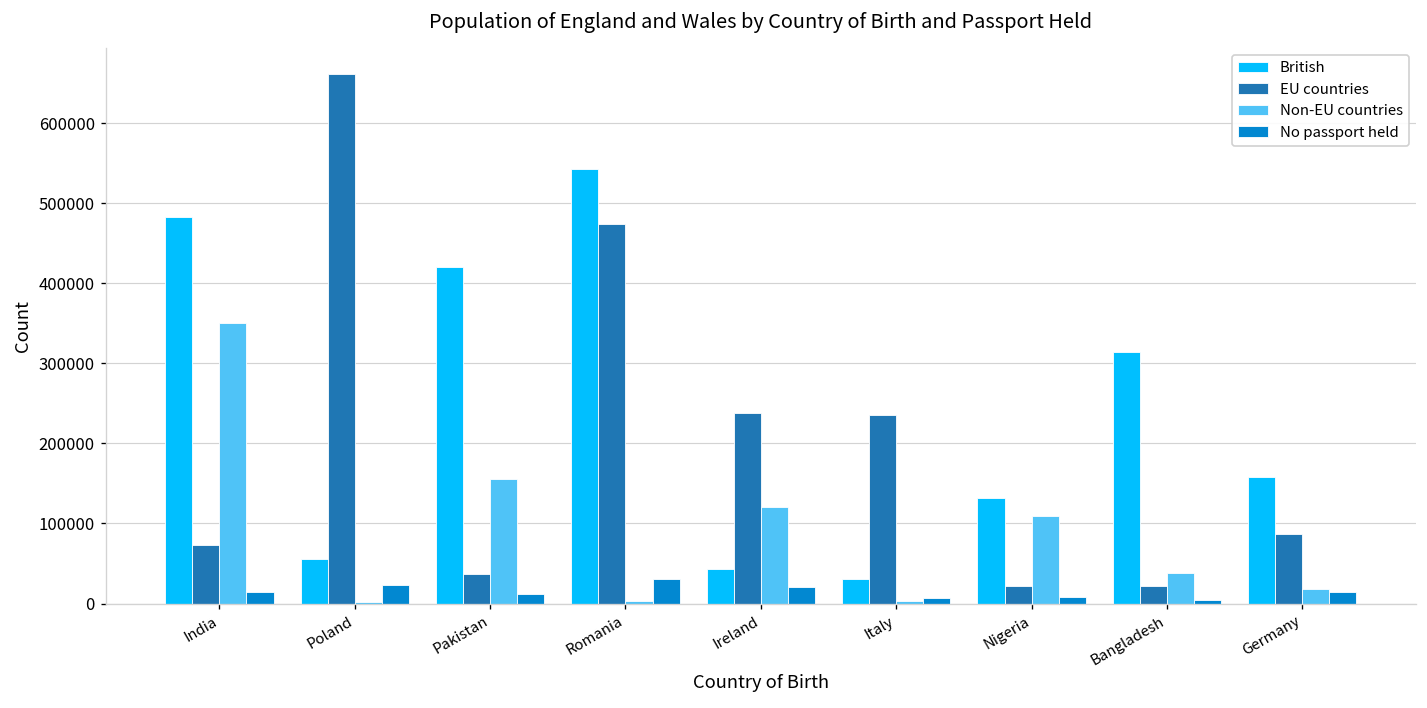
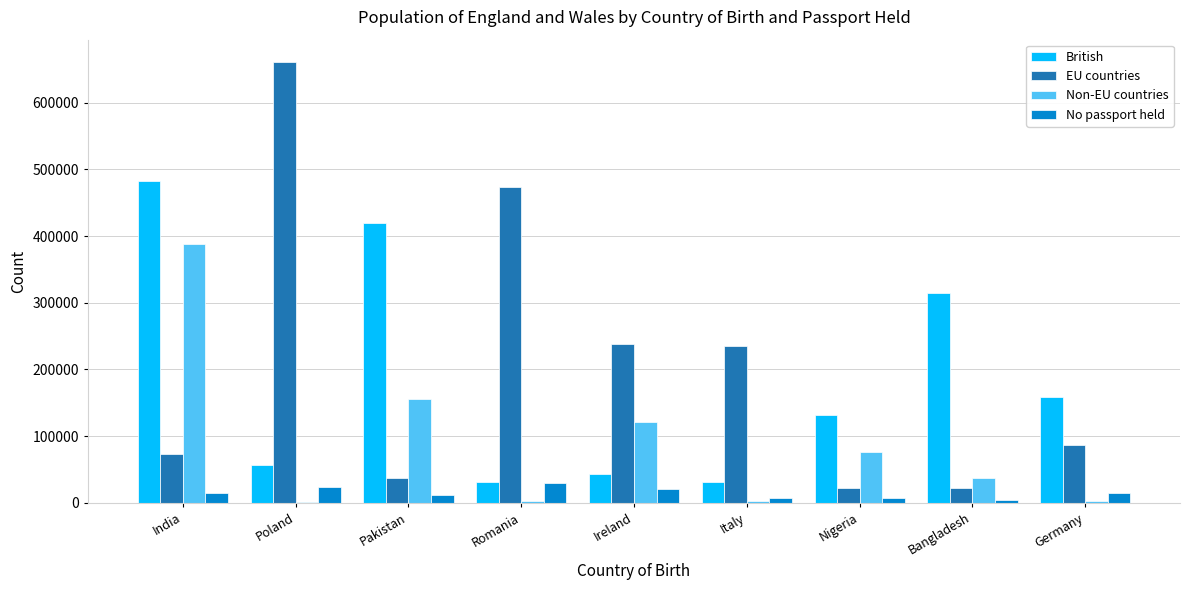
  {
    "British": {
      "India": 480000,
      "Poland": 60000,
      "Pakistan": 420000,
-     "Romania": 540000,
+     "Romania": 30000,
      "Ireland": 40000,
      "Italy": 30000,
      "Nigeria": 130000,
      "Bangladesh": 310000,
      "Germany": 160000
    },
    "Non-EU countries": {
-     "India": 350000,
+     "India": 390000,
      "Pakistan": 160000,
      "Ireland": 120000,
-     "Nigeria": 110000,
+     "Nigeria": 80000,
      "Bangladesh": 40000,
-     "Germany": 20000
+     "Germany": 0
    }
  }
